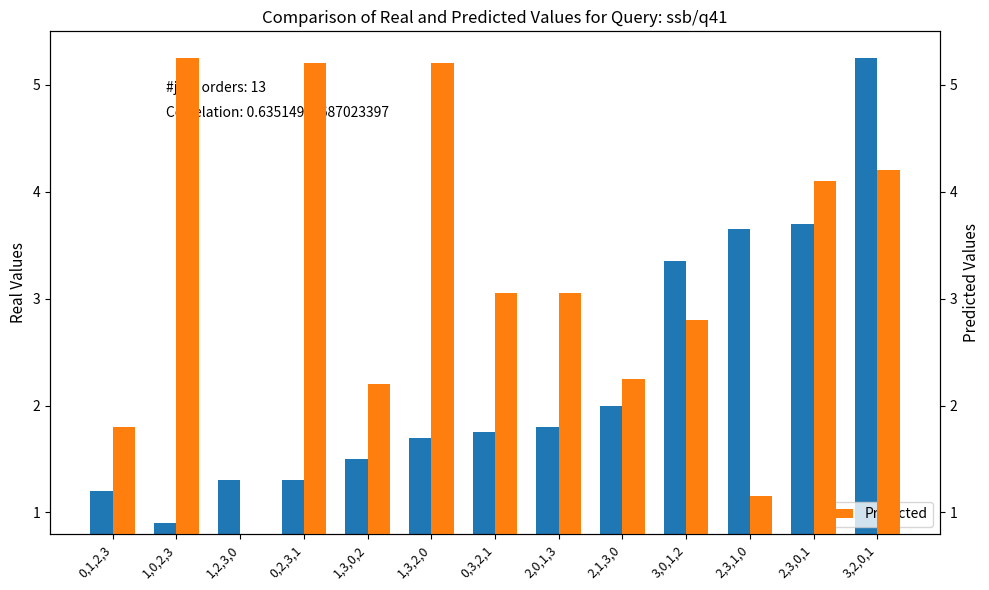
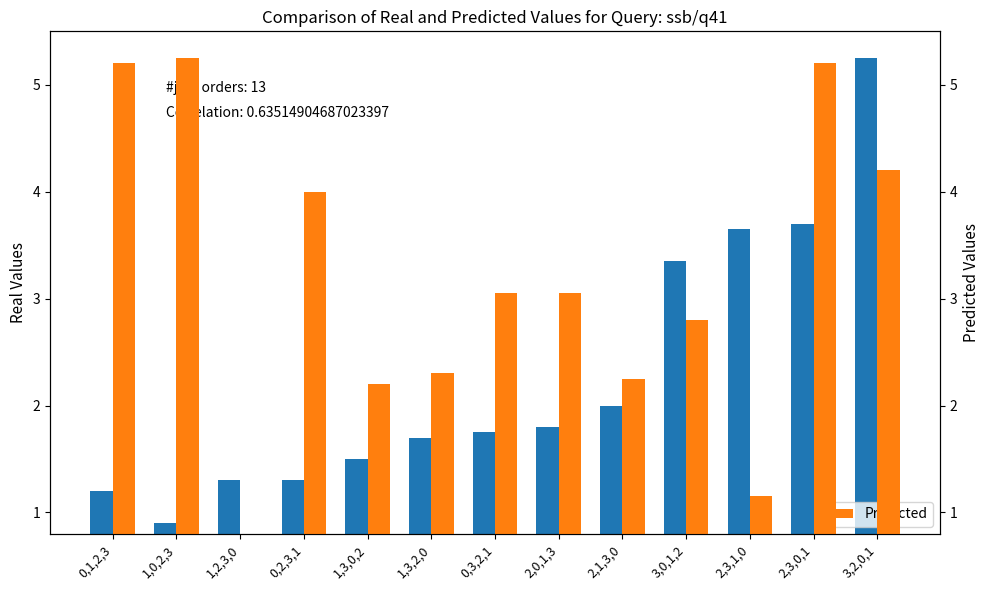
  {
    "Predicted": {
-     "0,1,2,3": 1.8,
-     "0,2,3,1": 5.2,
+     "0,1,2,3": 5.2,
+     "0,2,3,1": 4.0,
      "1,3,0,2": 2.2,
-     "1,3,2,0": 5.2,
+     "1,3,2,0": 2.3,
      "0,3,2,1": 3.05,
      "2,0,1,3": 3.05,
      "2,1,3,0": 2.25,
      "3,0,1,2": 2.8,
      "2,3,1,0": 1.15,
-     "2,3,0,1": 4.1,
+     "2,3,0,1": 5.2,
      "3,2,0,1": 4.2
    }
  }
